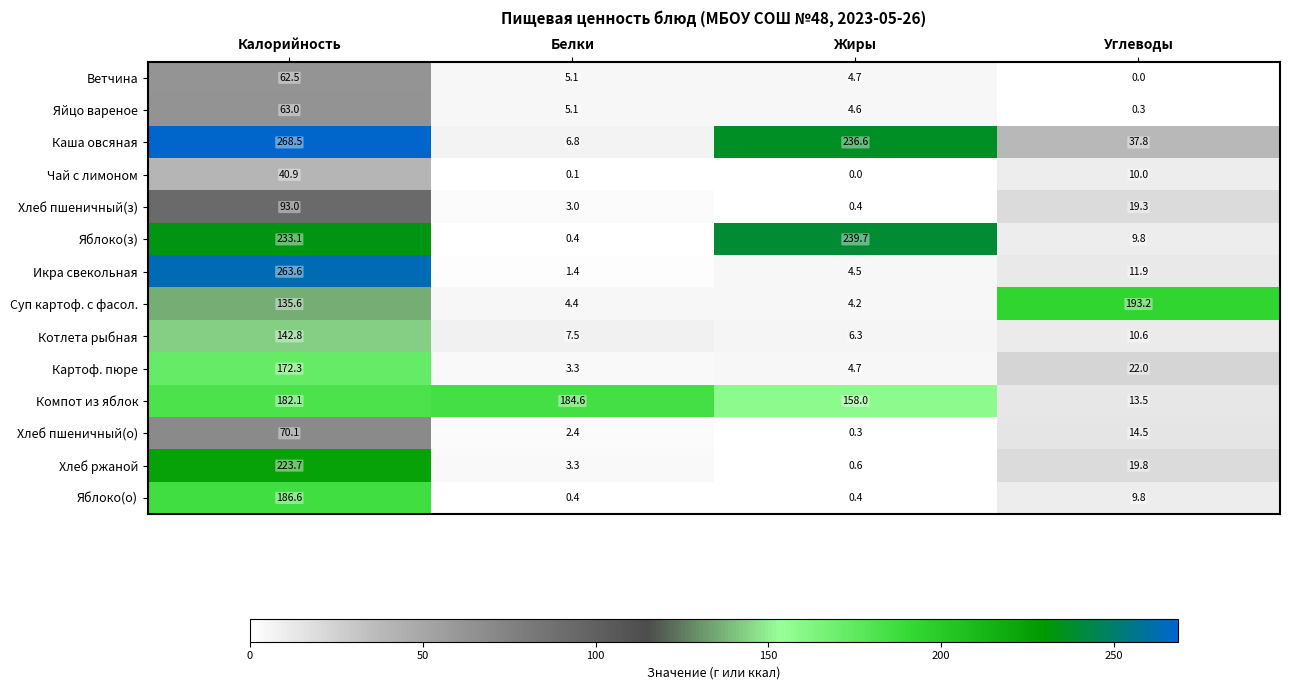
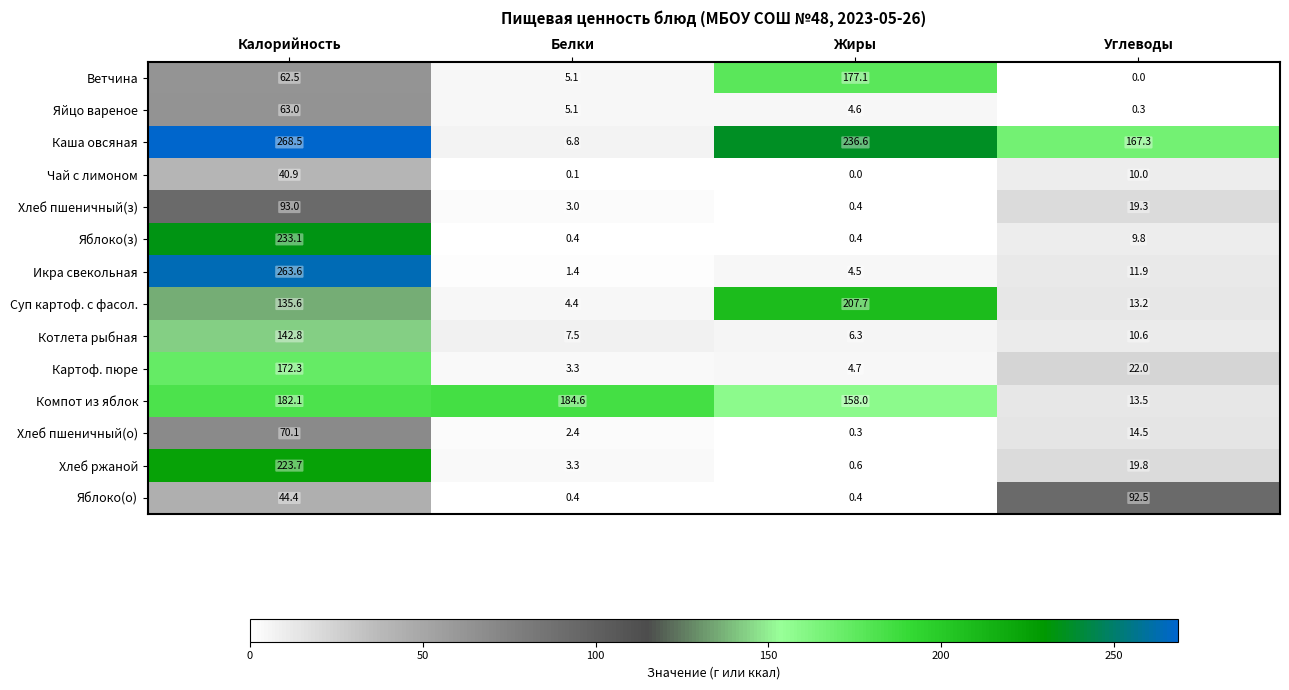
  {
    "Ветчина": {
-     "Жиры": 4.7
+     "Жиры": 177.1
    },
    "Каша овсяная": {
-     "Углеводы": 37.8
+     "Углеводы": 167.3
    },
    "Яблоко(з)": {
-     "Жиры": 239.7
+     "Жиры": 0.4
    },
    "Суп картоф. с фасол.": {
-     "Жиры": 4.2,
-     "Углеводы": 193.2
+     "Жиры": 207.7,
+     "Углеводы": 13.2
    },
    "Яблоко(о)": {
-     "Калорийность": 186.6,
-     "Углеводы": 9.8
+     "Калорийность": 44.4,
+     "Углеводы": 92.5
    }
  }
